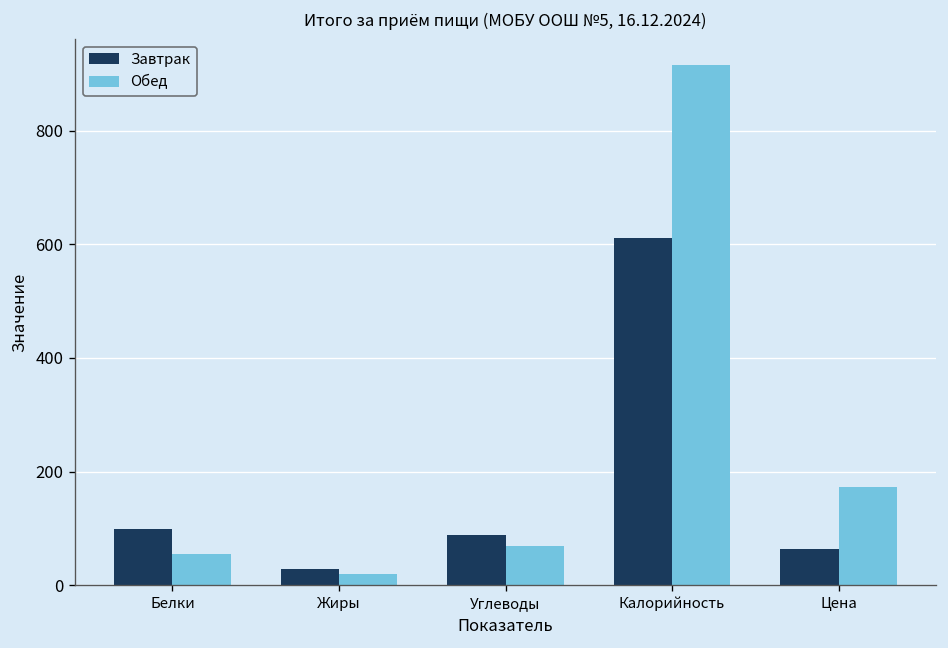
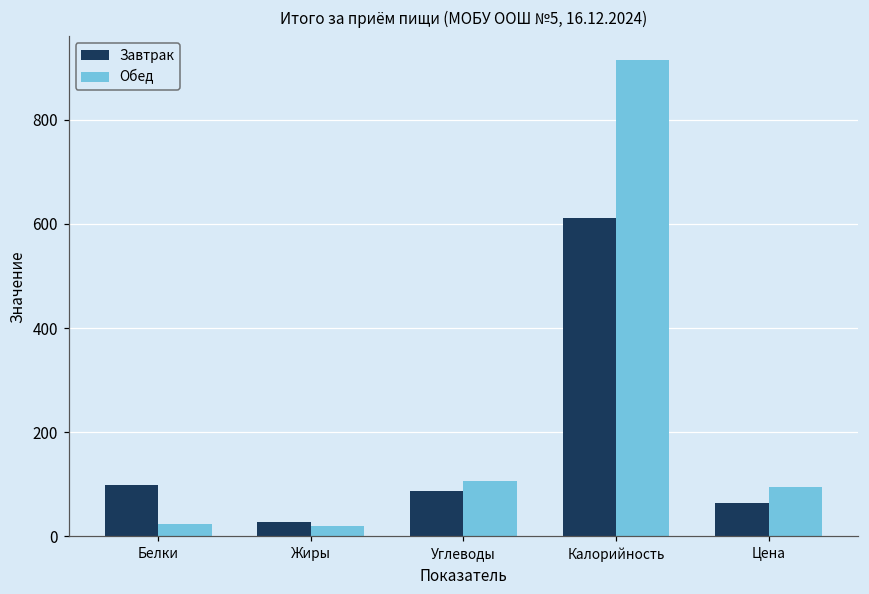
  {
    "Завтрак": {
      "Белки": 100,
      "Жиры": 30,
      "Углеводы": 90,
      "Калорийность": 610,
      "Цена": 60
    },
    "Обед": {
-     "Белки": 50,
+     "Белки": 20,
      "Жиры": 20,
-     "Углеводы": 70,
+     "Углеводы": 110,
      "Калорийность": 910,
-     "Цена": 170
+     "Цена": 90
    }
  }
